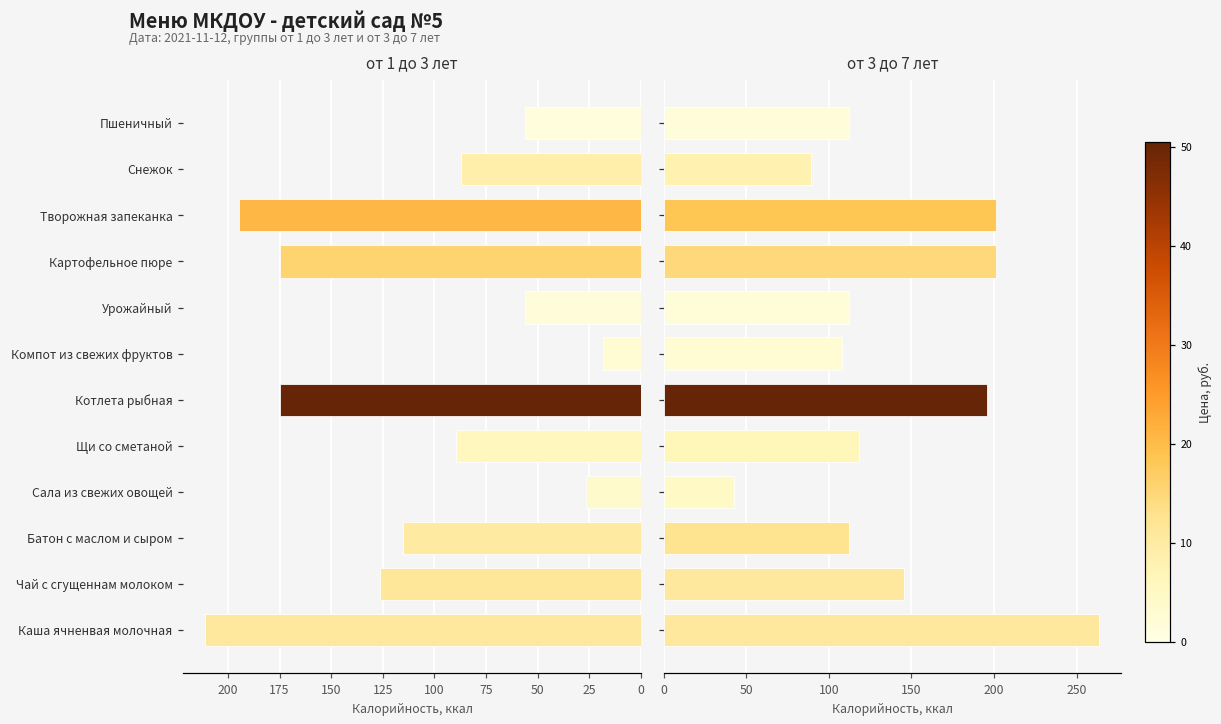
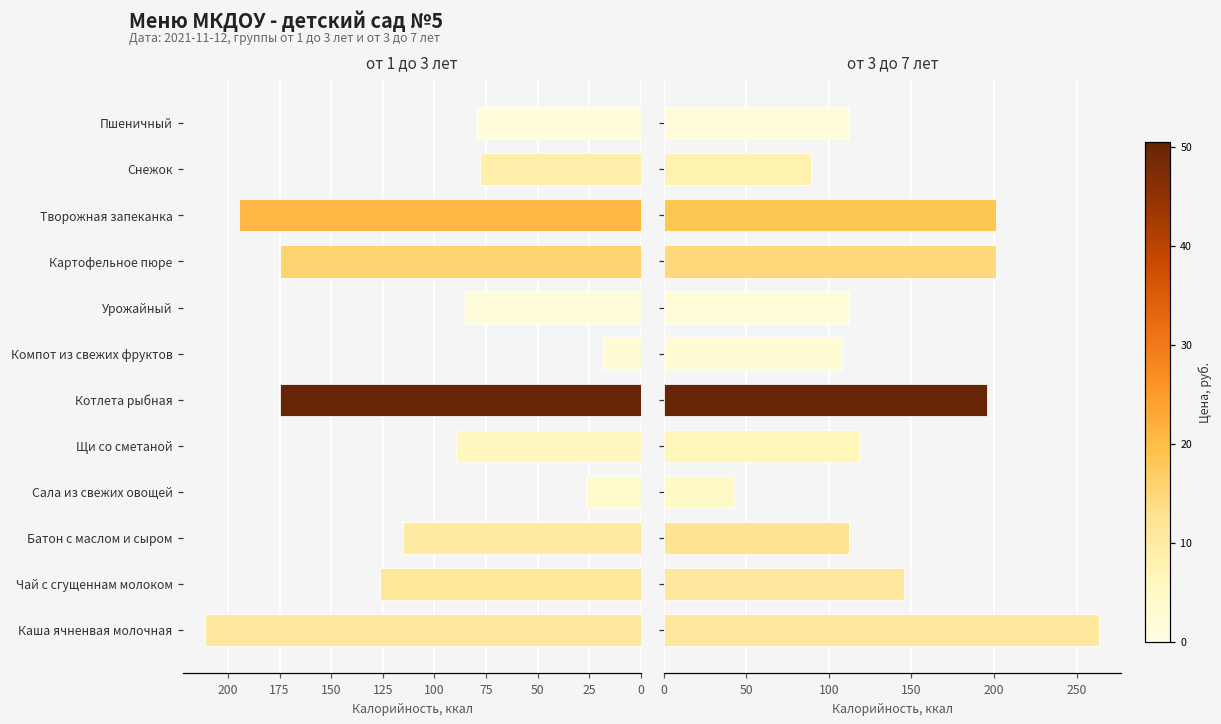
  {
    "от 1 до 3 лет": {
-     "Пшеничный": 56,
-     "Снежок": 87,
+     "Пшеничный": 80,
+     "Снежок": 78,
      "Творожная запеканка": 195,
      "Картофельное пюре": 175,
-     "Урожайный": 56,
+     "Урожайный": 85,
      "Компот из свежих фруктов": 19,
      "Котлета рыбная": 175,
      "Щи со сметаной": 89,
      "Сала из свежих овощей": 27,
      "Батон с маслом и сыром": 115,
      "Чай с сгущеннам молоком": 126,
      "Каша ячненвая молочная": 211
    }
  }
